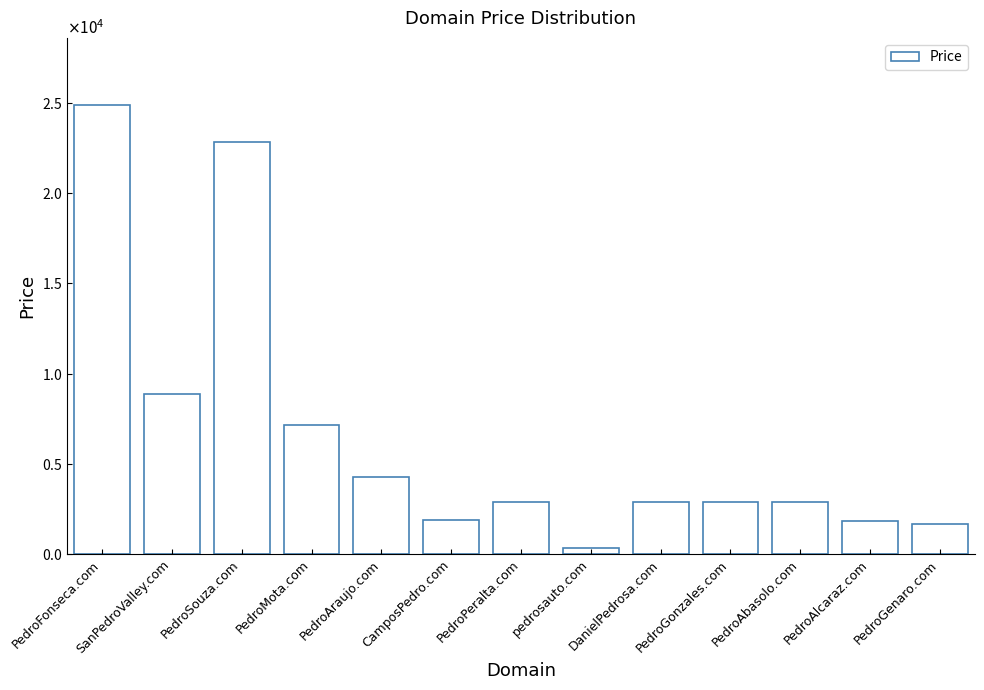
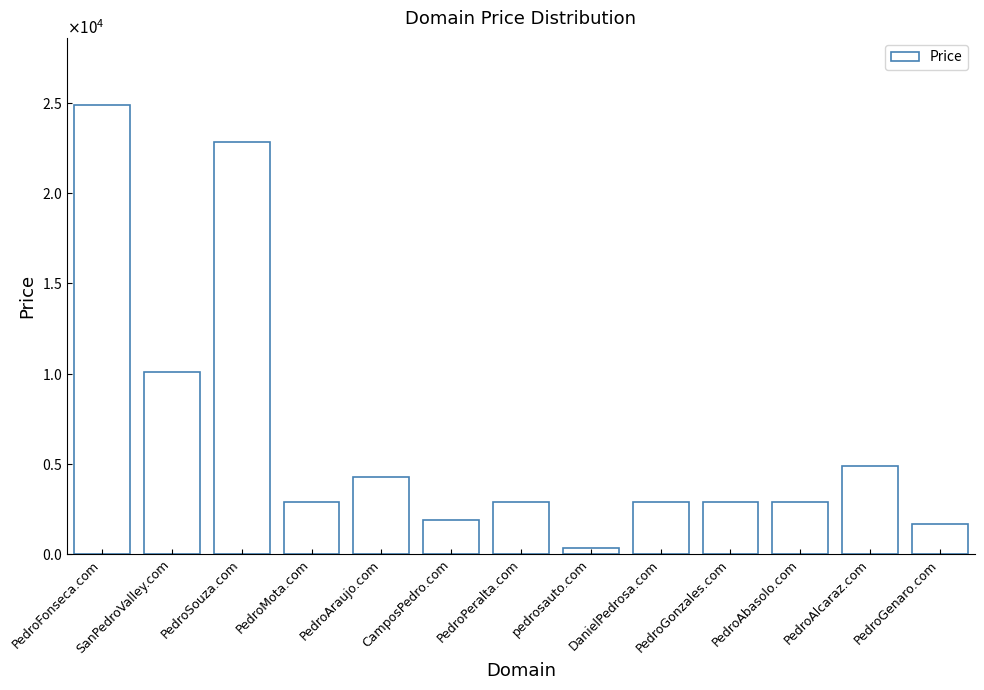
  {
    "PedroFonseca.com": 24900,
-   "SanPedroValley.com": 8900,
+   "SanPedroValley.com": 10100,
    "PedroSouza.com": 22900,
-   "PedroMota.com": 7100,
+   "PedroMota.com": 2900,
    "PedroAraujo.com": 4200,
    "CamposPedro.com": 1900,
    "PedroPeralta.com": 2900,
    "pedrosauto.com": 300,
    "DanielPedrosa.com": 2900,
    "PedroGonzales.com": 2900,
    "PedroAbasolo.com": 2900,
-   "PedroAlcaraz.com": 1800,
+   "PedroAlcaraz.com": 4900,
    "PedroGenaro.com": 1700
  }
